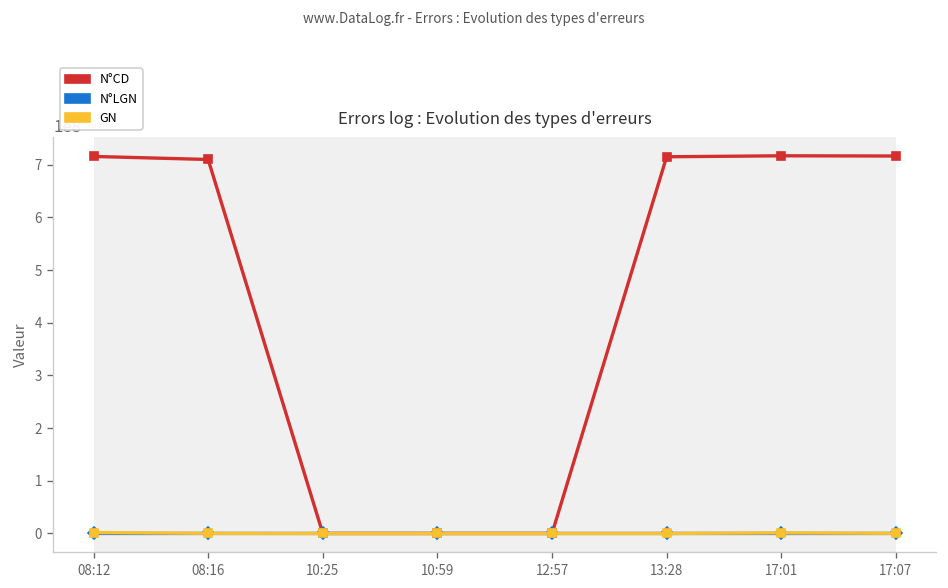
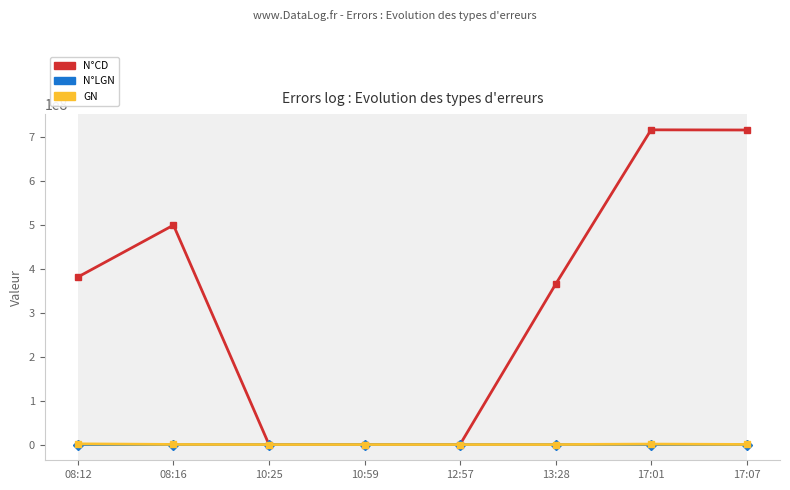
  {
    "N°CD": {
-     "08:12": 720000000,
-     "08:16": 710000000,
-     "13:28": 720000000,
+     "08:12": 380000000,
+     "08:16": 500000000,
+     "13:28": 360000000,
      "17:01": 720000000,
      "17:07": 720000000
    },
    "GN": {
      "08:12": 0,
      "08:16": 0,
      "13:28": 0,
      "17:01": 0,
      "17:07": 0
    }
  }
